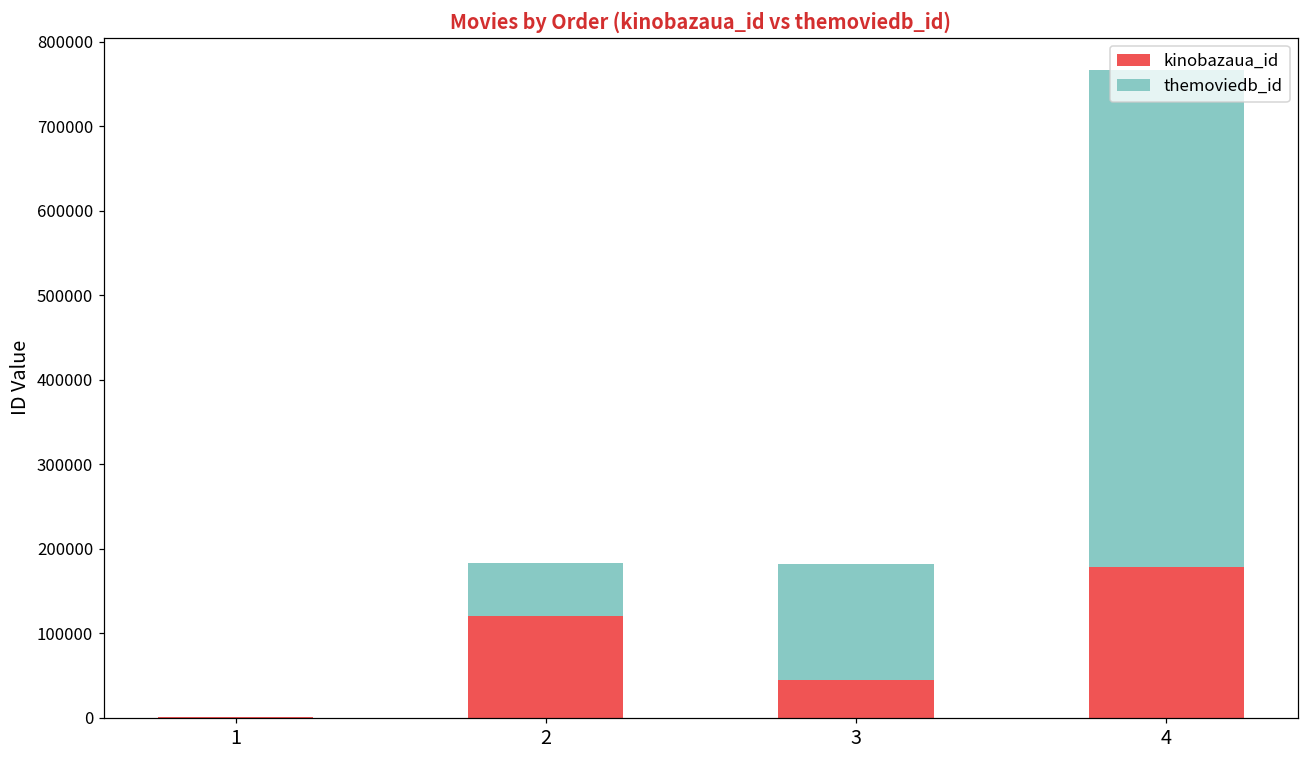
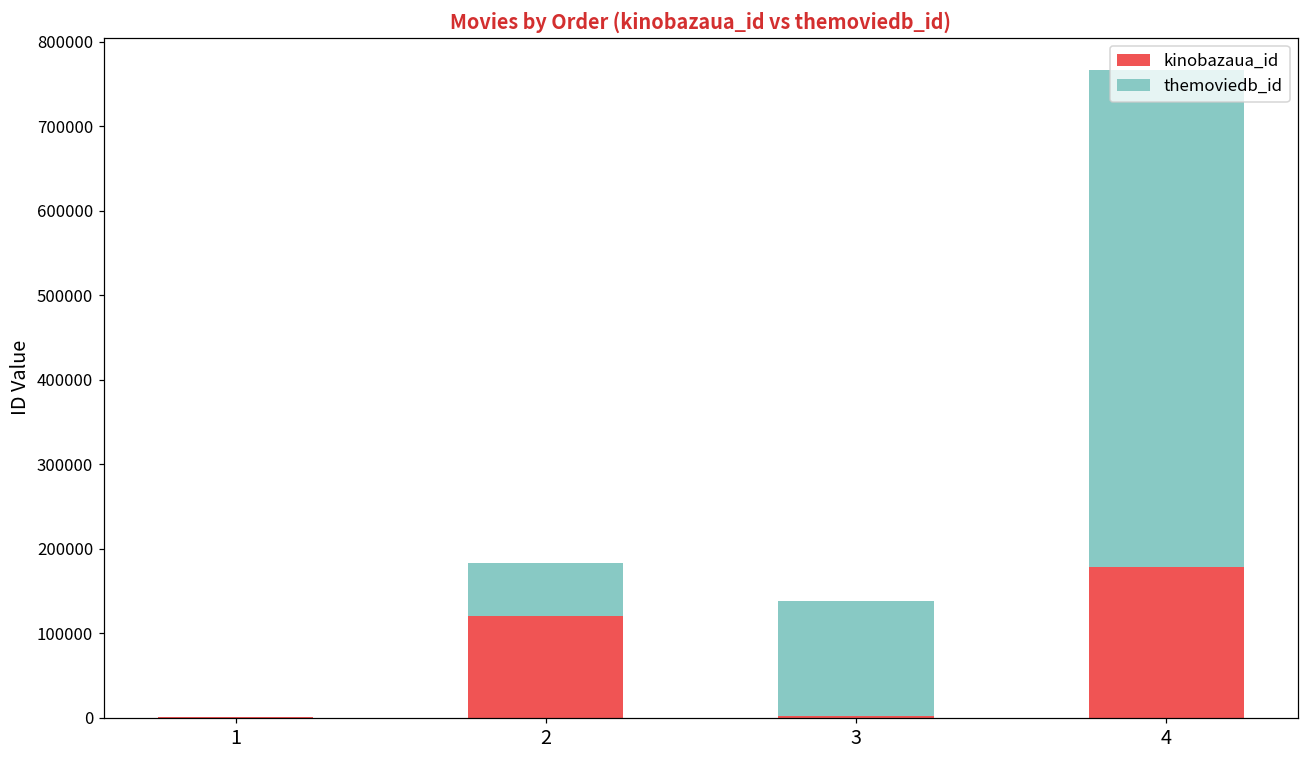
  {
    "kinobazaua_id": {
      "2": 120000,
-     "3": 40000,
+     "3": 0,
      "4": 180000
    },
    "themoviedb_id": {
      "2": 60000,
      "3": 140000
    }
  }
